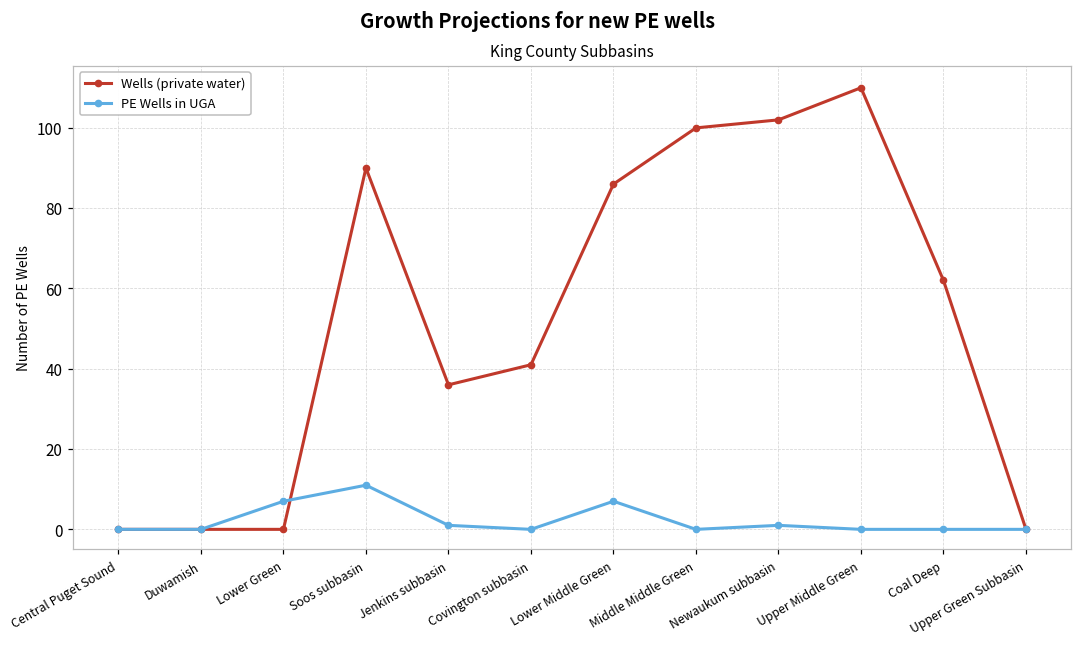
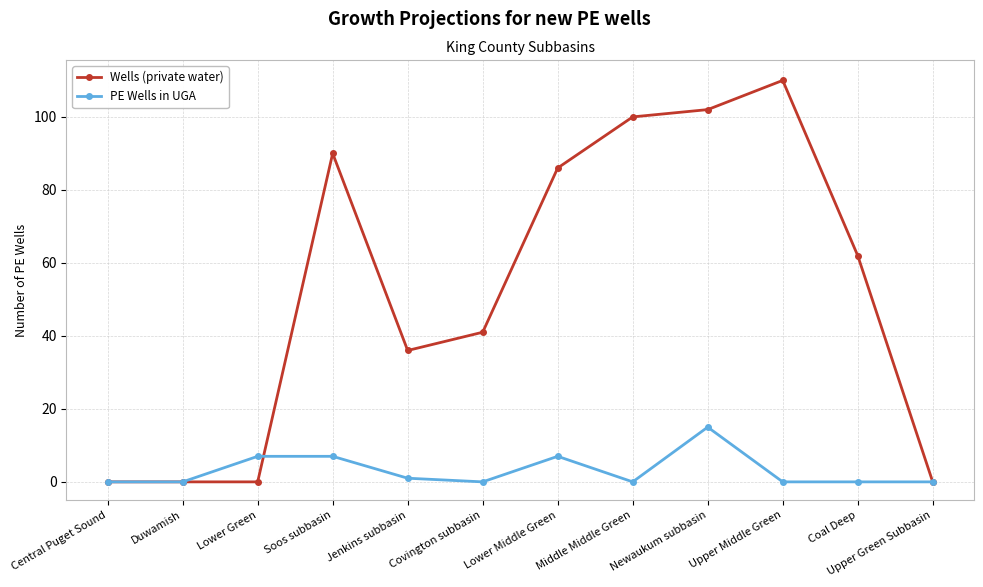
  {
    "Wells (private water)": {
      "Lower Green": 0,
      "Soos subbasin": 90,
      "Jenkins subbasin": 36,
      "Covington subbasin": 41,
      "Lower Middle Green": 86,
      "Middle Middle Green": 100,
      "Newaukum subbasin": 102,
      "Upper Middle Green": 110,
      "Coal Deep": 62
    },
    "PE Wells in UGA": {
      "Lower Green": 7,
-     "Soos subbasin": 11,
+     "Soos subbasin": 7,
      "Jenkins subbasin": 1,
      "Covington subbasin": 0,
      "Lower Middle Green": 7,
      "Middle Middle Green": 0,
-     "Newaukum subbasin": 1,
+     "Newaukum subbasin": 15,
      "Upper Middle Green": 0,
      "Coal Deep": 0
    }
  }
